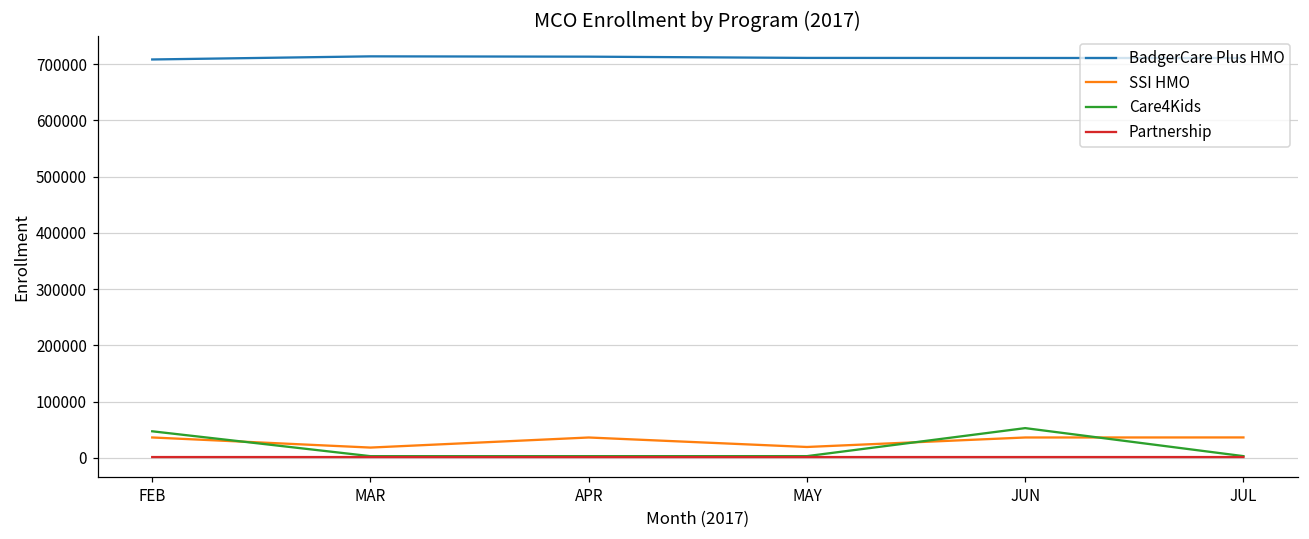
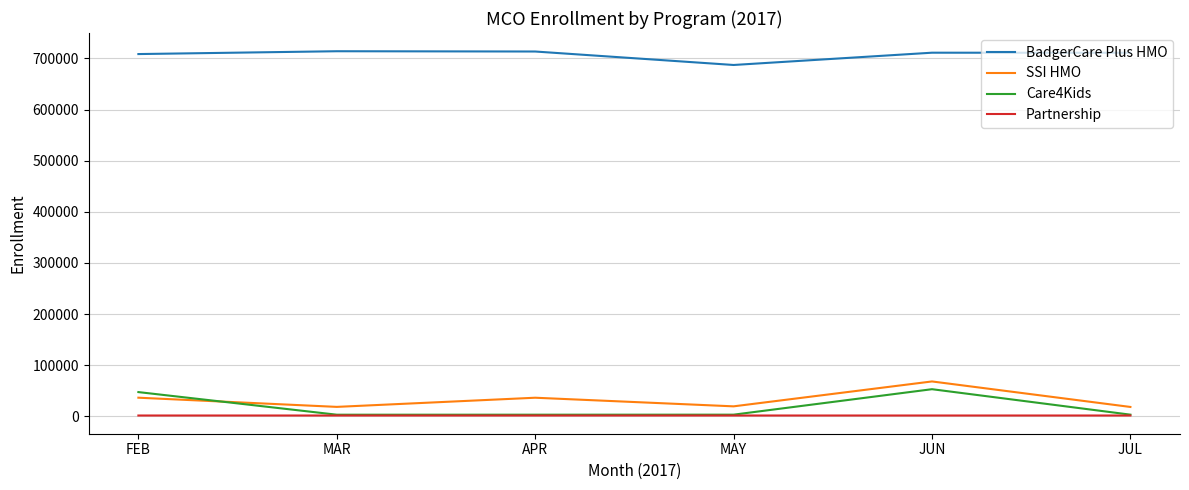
  {
    "BadgerCare Plus HMO": {
      "FEB": 710000,
      "MAR": 710000,
      "APR": 710000,
-     "MAY": 710000,
+     "MAY": 690000,
      "JUN": 710000
    },
    "SSI HMO": {
      "FEB": 40000,
      "MAR": 20000,
      "APR": 40000,
      "MAY": 20000,
-     "JUN": 40000,
-     "JUL": 40000
+     "JUN": 70000,
+     "JUL": 20000
    },
    "Care4Kids": {
      "FEB": 50000,
      "JUN": 50000
    },
    "Partnership": {
      "FEB": 0,
      "JUN": 0
    }
  }
